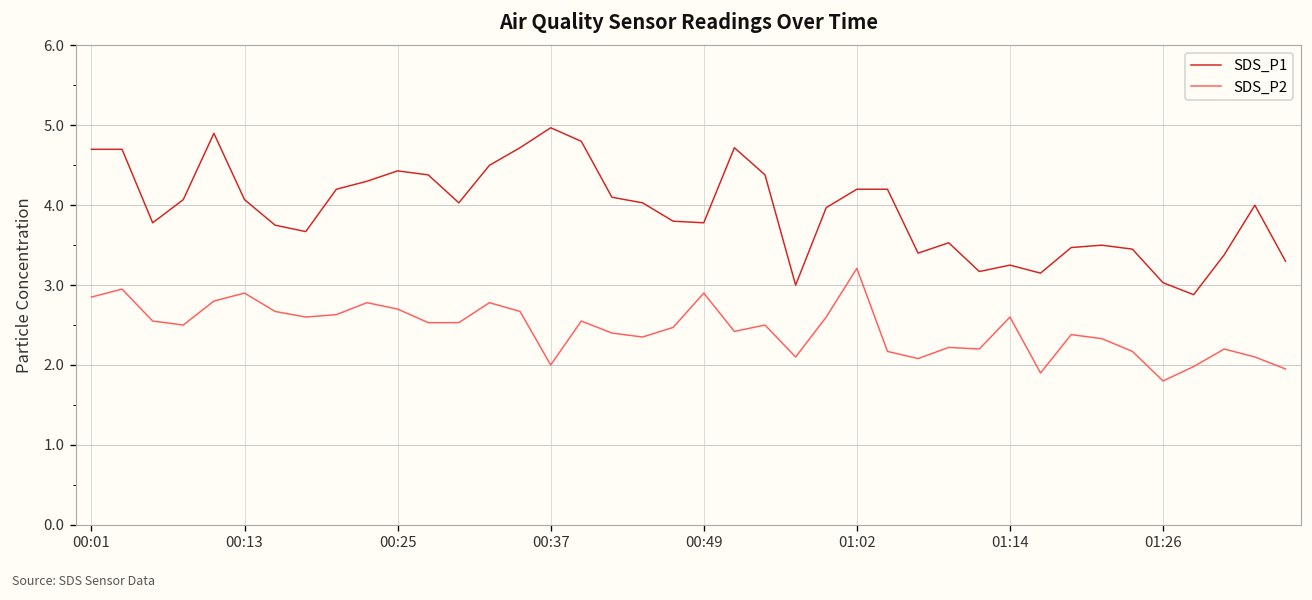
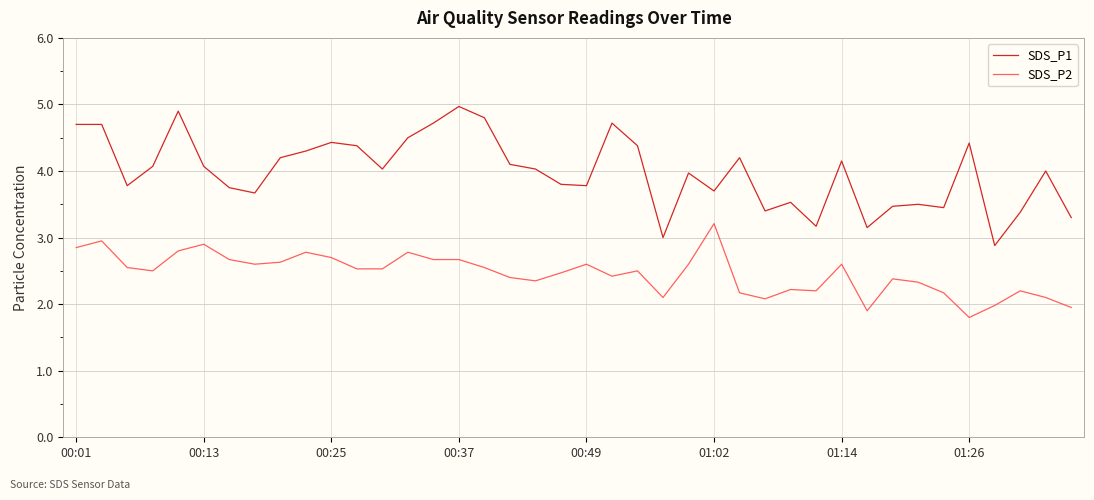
  {
    "SDS_P1": {
      "00:01": 4.7,
      "00:13": 4.1,
      "00:25": 4.4,
      "00:37": 5.0,
      "00:49": 3.8,
-     "01:02": 4.2,
-     "01:14": 3.3,
-     "01:26": 3.0
+     "01:02": 3.7,
+     "01:14": 4.2,
+     "01:26": 4.4
    },
    "SDS_P2": {
      "00:01": 2.9,
      "00:13": 2.9,
      "00:25": 2.7,
-     "00:37": 2.0,
-     "00:49": 2.9,
+     "00:37": 2.7,
+     "00:49": 2.6,
      "01:02": 3.2,
      "01:14": 2.6,
      "01:26": 1.8
    }
  }
